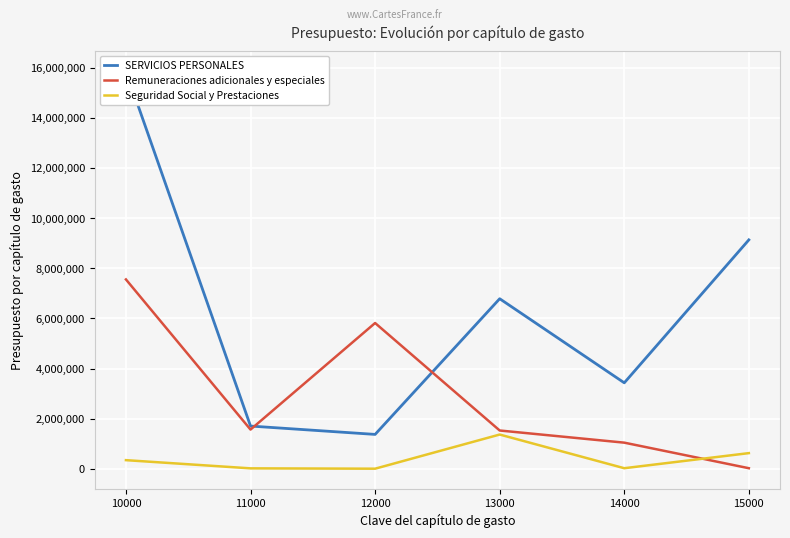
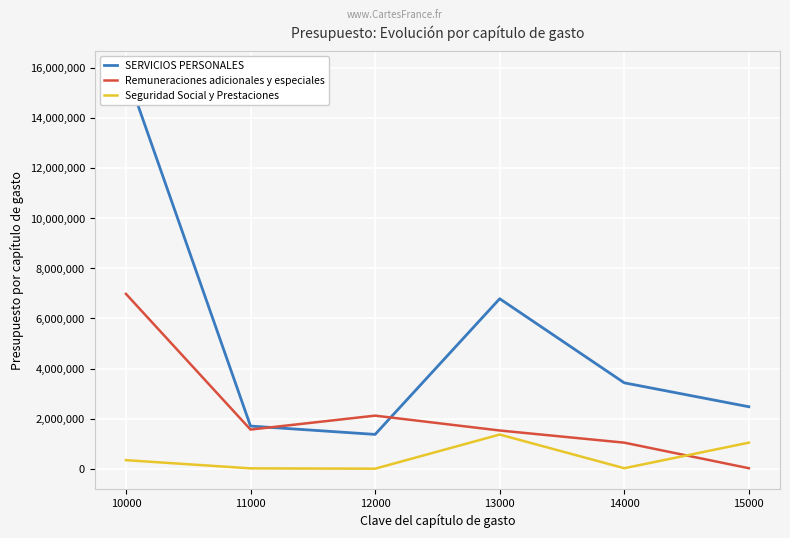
  {
    "SERVICIOS PERSONALES": {
      "11000": "1,700,000",
      "12000": "1,400,000",
      "13000": "6,800,000",
      "14000": "3,400,000",
-     "15000": "9,100,000"
+     "15000": "2,500,000"
    },
    "Remuneraciones adicionales y especiales": {
-     "10000": "7,600,000",
+     "10000": "7,000,000",
      "11000": "1,600,000",
-     "12000": "5,800,000",
+     "12000": "2,100,000",
      "13000": "1,500,000",
      "14000": "1,000,000",
      "15000": "0"
    },
    "Seguridad Social y Prestaciones": {
      "10000": "300,000",
      "11000": "0",
      "12000": "0",
      "13000": "1,400,000",
      "14000": "0",
-     "15000": "600,000"
+     "15000": "1,000,000"
    }
  }
